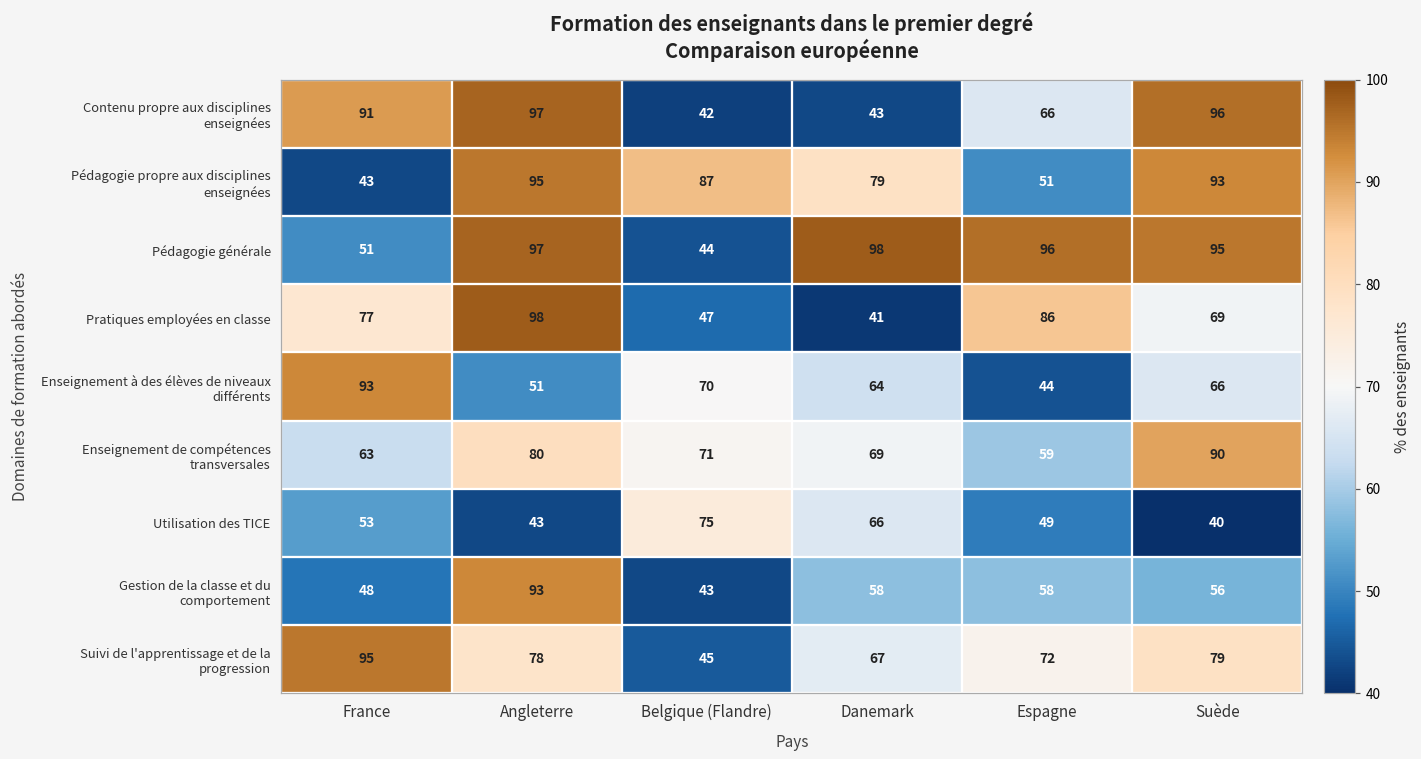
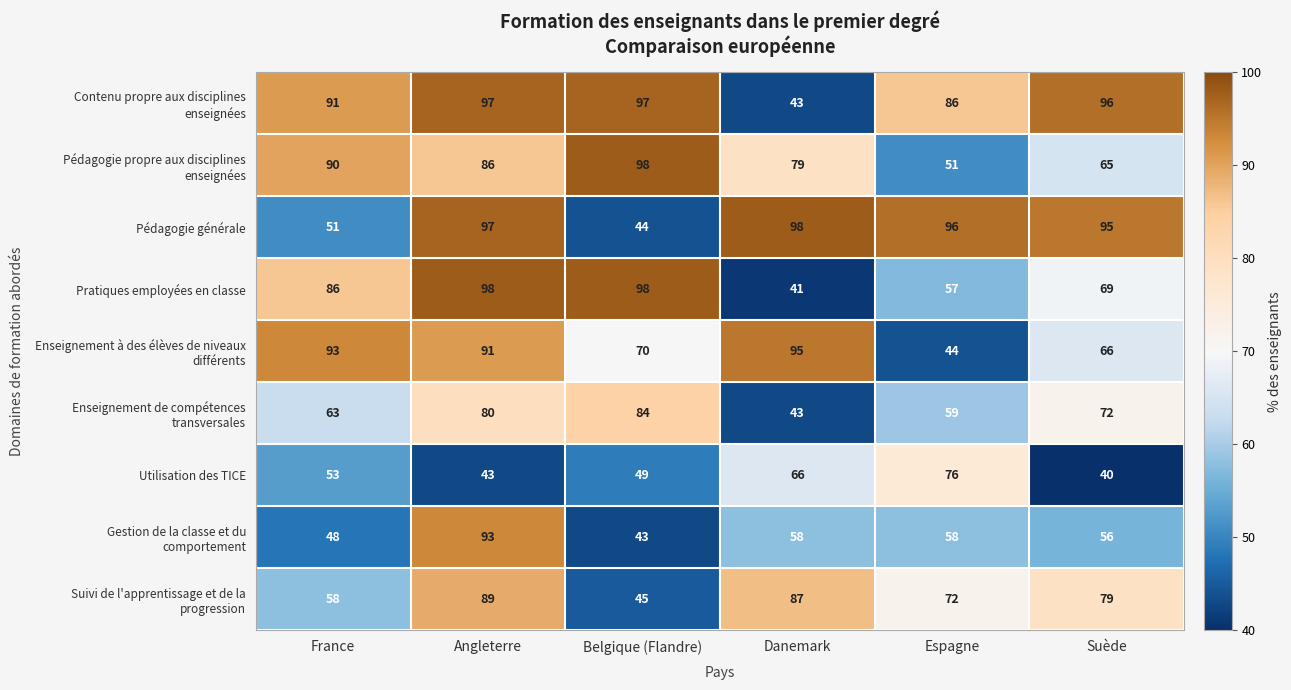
  {
    "Contenu propre aux disciplines enseignées": {
      "France": 91,
      "Angleterre": 97,
-     "Belgique (Flandre)": 42,
+     "Belgique (Flandre)": 97,
      "Danemark": 43,
-     "Espagne": 66,
+     "Espagne": 86,
      "Suède": 96
    },
    "Pédagogie propre aux disciplines enseignées": {
-     "France": 43,
-     "Angleterre": 95,
-     "Belgique (Flandre)": 87,
+     "France": 90,
+     "Angleterre": 86,
+     "Belgique (Flandre)": 98,
      "Danemark": 79,
      "Espagne": 51,
-     "Suède": 93
+     "Suède": 65
    },
    "Pédagogie générale": {
      "France": 51,
      "Angleterre": 97,
      "Belgique (Flandre)": 44,
      "Danemark": 98,
      "Espagne": 96,
      "Suède": 95
    },
    "Pratiques employées en classe": {
-     "France": 77,
+     "France": 86,
      "Angleterre": 98,
-     "Belgique (Flandre)": 47,
+     "Belgique (Flandre)": 98,
      "Danemark": 41,
-     "Espagne": 86,
+     "Espagne": 57,
      "Suède": 69
    },
    "Enseignement à des élèves de niveaux différents": {
      "France": 93,
-     "Angleterre": 51,
+     "Angleterre": 91,
      "Belgique (Flandre)": 70,
-     "Danemark": 64,
+     "Danemark": 95,
      "Espagne": 44,
      "Suède": 66
    },
    "Enseignement de compétences transversales": {
      "France": 63,
      "Angleterre": 80,
-     "Belgique (Flandre)": 71,
-     "Danemark": 69,
+     "Belgique (Flandre)": 84,
+     "Danemark": 43,
      "Espagne": 59,
-     "Suède": 90
+     "Suède": 72
    },
    "Utilisation des TICE": {
      "France": 53,
      "Angleterre": 43,
-     "Belgique (Flandre)": 75,
+     "Belgique (Flandre)": 49,
      "Danemark": 66,
-     "Espagne": 49,
+     "Espagne": 76,
      "Suède": 40
    },
    "Gestion de la classe et du comportement": {
      "France": 48,
      "Angleterre": 93,
      "Belgique (Flandre)": 43,
      "Danemark": 58,
      "Espagne": 58,
      "Suède": 56
    },
    "Suivi de l'apprentissage et de la progression": {
-     "France": 95,
-     "Angleterre": 78,
+     "France": 58,
+     "Angleterre": 89,
      "Belgique (Flandre)": 45,
-     "Danemark": 67,
+     "Danemark": 87,
      "Espagne": 72,
      "Suède": 79
    }
  }
